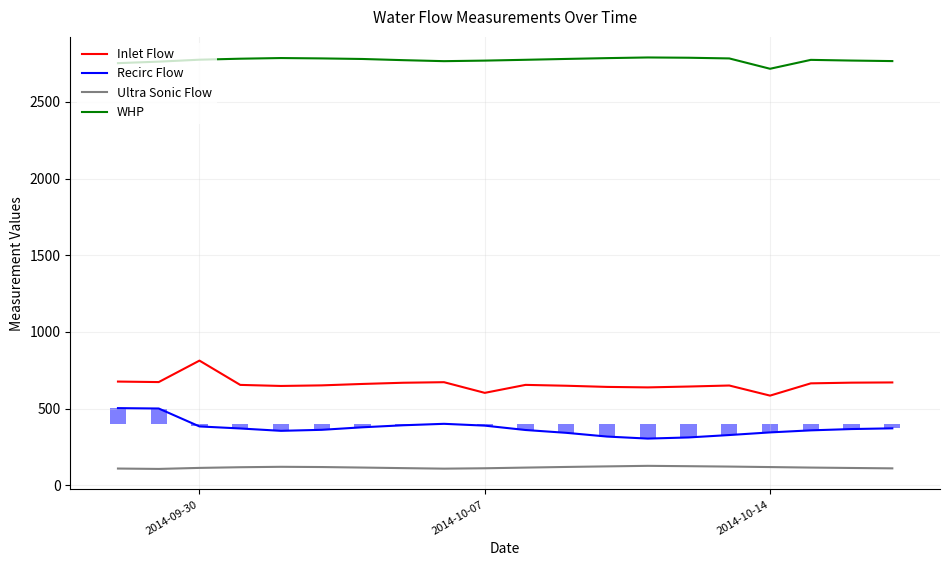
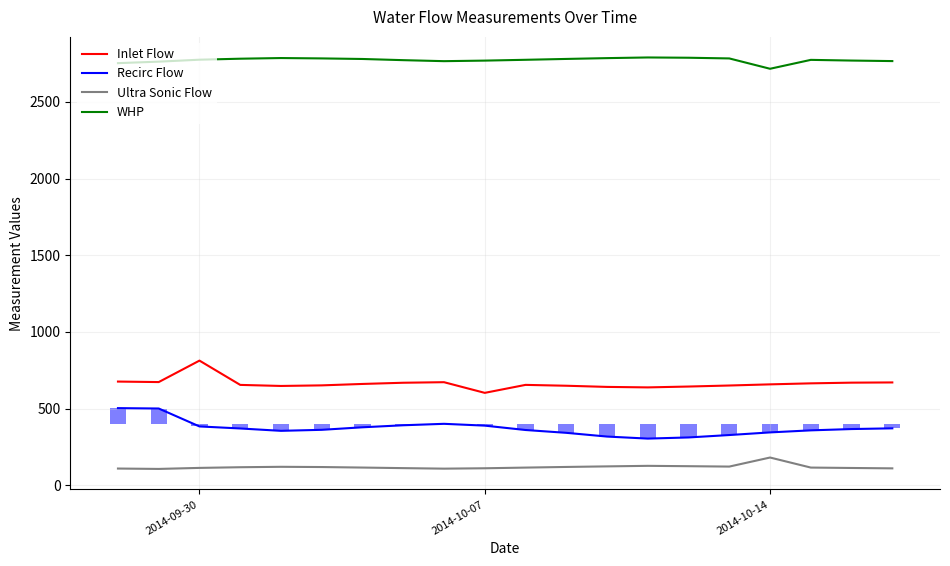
  {
    "Inlet Flow": {
      "2014-09-30": 810,
      "2014-10-07": 600,
-     "2014-10-14": 590
+     "2014-10-14": 660
    },
    "Ultra Sonic Flow": {
      "2014-09-30": 110,
      "2014-10-07": 110,
-     "2014-10-14": 120
+     "2014-10-14": 180
    },
    "WHP": {
      "2014-10-07": 2770,
      "2014-10-14": 2720
    }
  }
